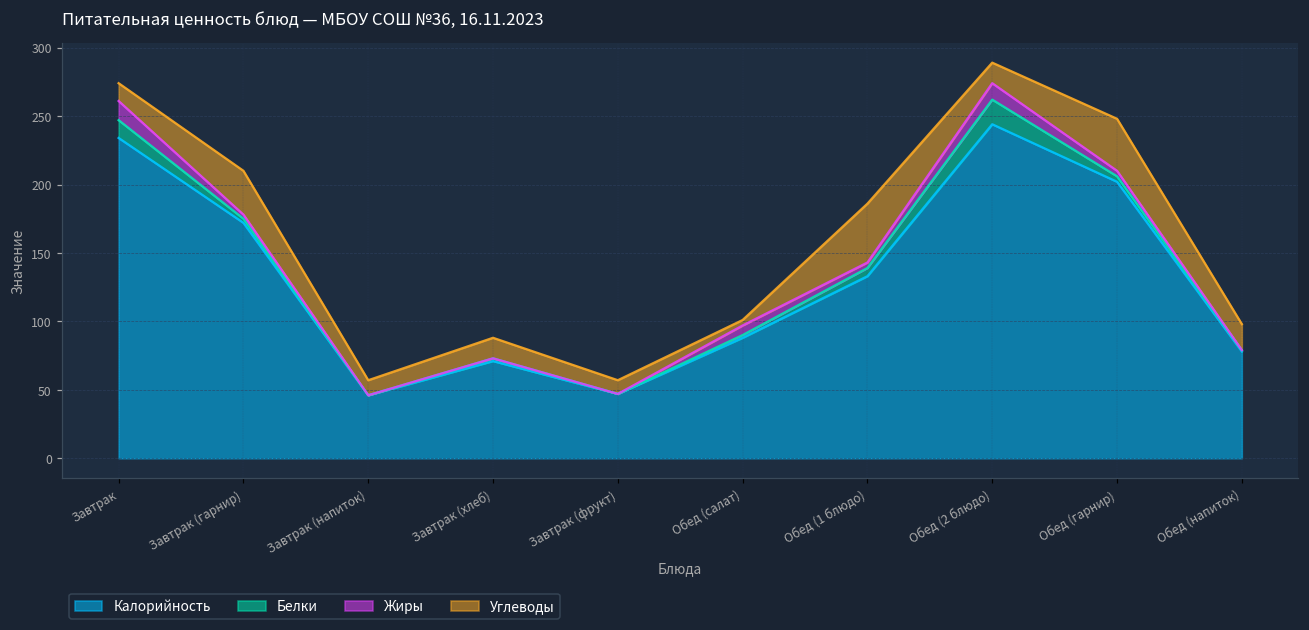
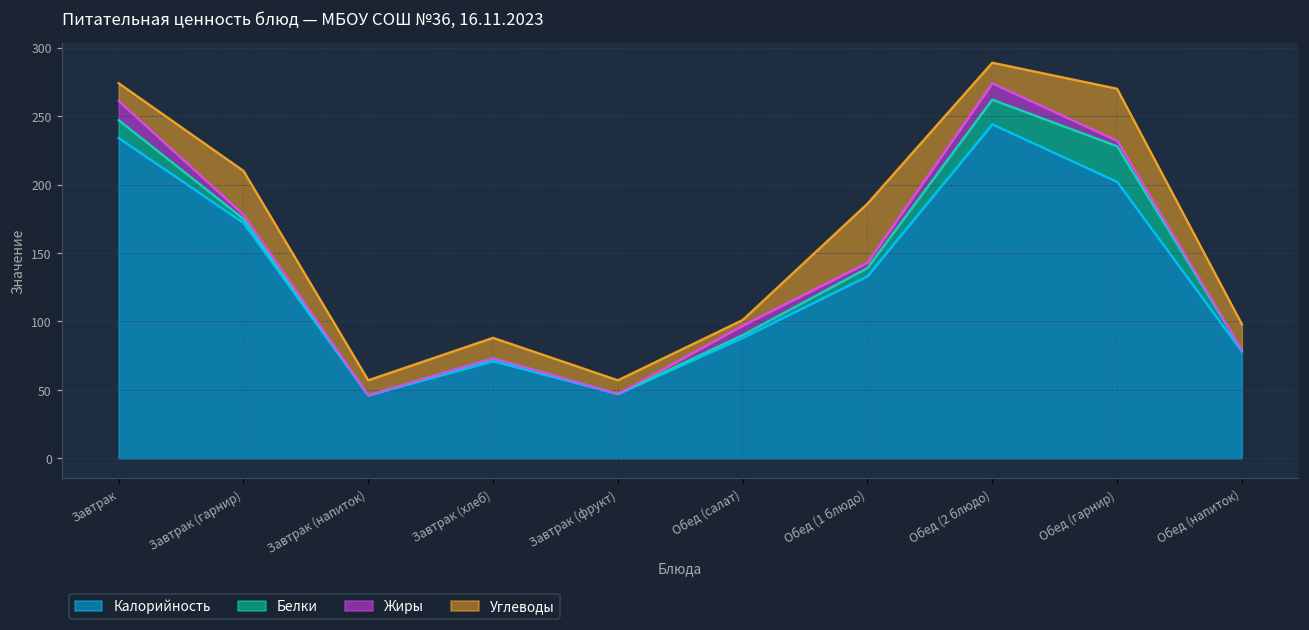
  {
    "Калорийность": {
      "Завтрак": 234,
      "Завтрак (гарнир)": 172,
      "Обед (1 блюдо)": 133,
      "Обед (2 блюдо)": 244,
      "Обед (гарнир)": 202
    },
    "Белки": {
      "Завтрак": 13,
      "Завтрак (гарнир)": 3,
      "Обед (1 блюдо)": 6,
      "Обед (2 блюдо)": 18,
-     "Обед (гарнир)": 4
+     "Обед (гарнир)": 26
    },
    "Жиры": {
      "Завтрак": 14,
      "Завтрак (гарнир)": 3,
      "Обед (салат)": 7,
      "Обед (1 блюдо)": 4,
      "Обед (2 блюдо)": 12,
      "Обед (гарнир)": 4
    },
    "Углеводы": {
      "Завтрак": 13,
      "Завтрак (гарнир)": 32,
      "Завтрак (напиток)": 11,
      "Завтрак (хлеб)": 15,
      "Завтрак (фрукт)": 10,
      "Обед (салат)": 4,
      "Обед (1 блюдо)": 43,
      "Обед (2 блюдо)": 15,
      "Обед (гарнир)": 38,
      "Обед (напиток)": 19
    }
  }
